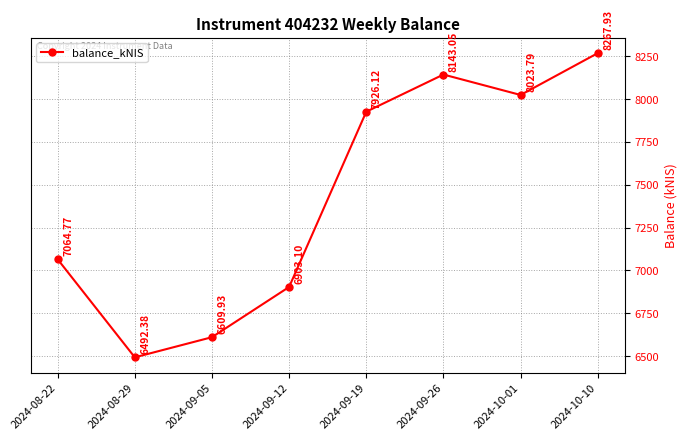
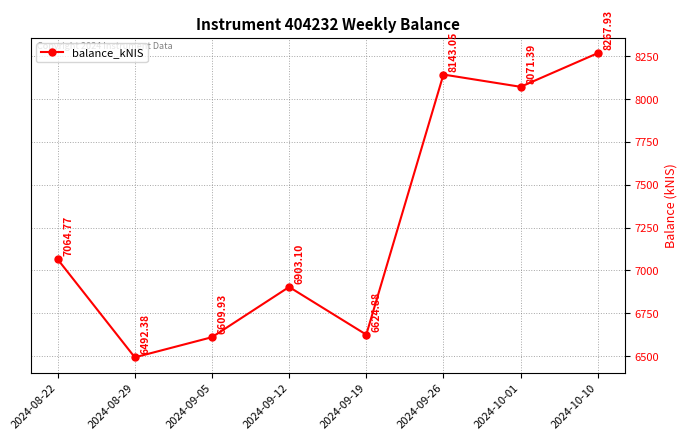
  {
    "2024-08-22": 7064.77,
    "2024-08-29": 6492.38,
    "2024-09-05": 6609.93,
    "2024-09-12": 6903.10,
-   "2024-09-19": 7926.12,
+   "2024-09-19": 6624.88,
    "2024-09-26": 8143.05,
-   "2024-10-01": 8023.79,
+   "2024-10-01": 8071.39,
    "2024-10-10": 8267.93
  }
